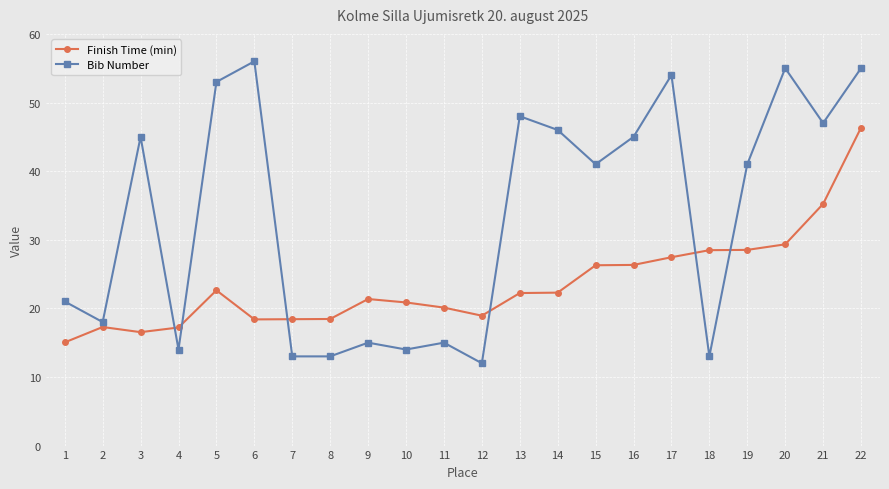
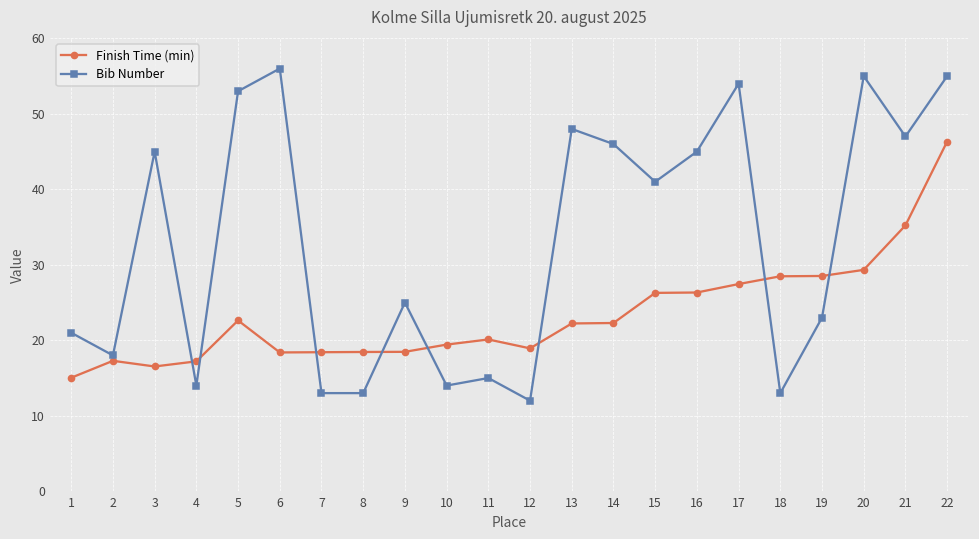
  {
    "Finish Time (min)": {
      "1": 15,
      "2": 17,
      "3": 17,
      "4": 17,
      "5": 23,
      "6": 18,
      "7": 18,
      "8": 18,
-     "9": 21,
-     "10": 21,
+     "9": 18,
+     "10": 19,
      "11": 20,
      "12": 19,
      "13": 22,
      "14": 22,
      "15": 26,
      "16": 26,
      "17": 27,
      "18": 28,
      "19": 29,
      "20": 29,
      "21": 35,
      "22": 46
    },
    "Bib Number": {
      "1": 21,
      "2": 18,
      "3": 45,
      "4": 14,
      "5": 53,
      "6": 56,
      "7": 13,
      "8": 13,
-     "9": 15,
+     "9": 25,
      "10": 14,
      "11": 15,
      "12": 12,
      "13": 48,
      "14": 46,
      "15": 41,
      "16": 45,
      "17": 54,
      "18": 13,
-     "19": 41,
+     "19": 23,
      "20": 55,
      "21": 47,
      "22": 55
    }
  }
